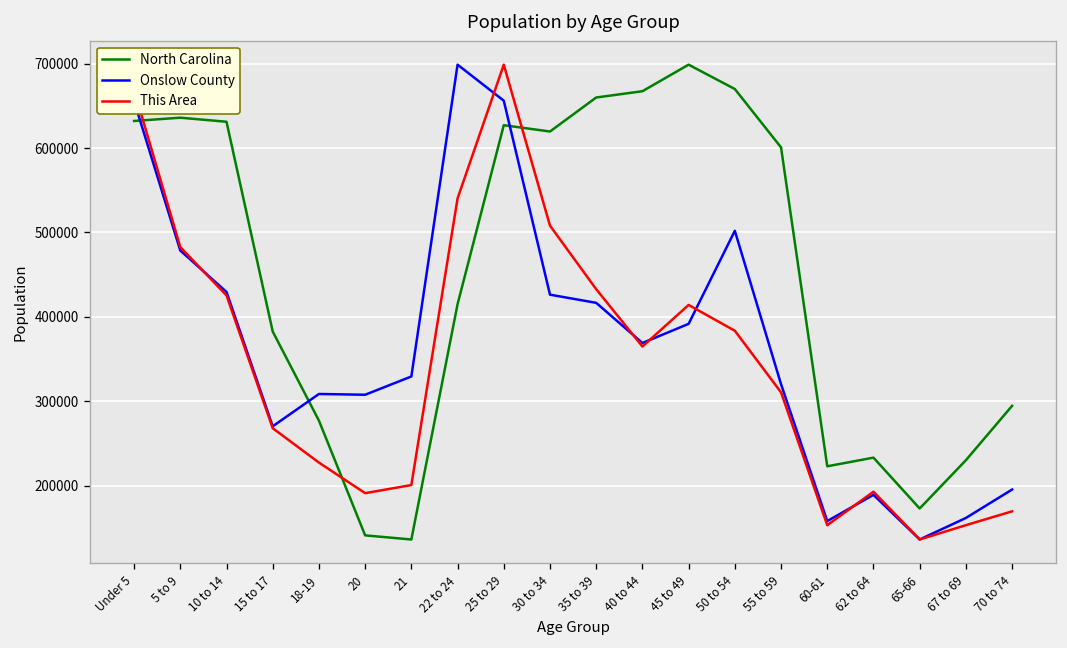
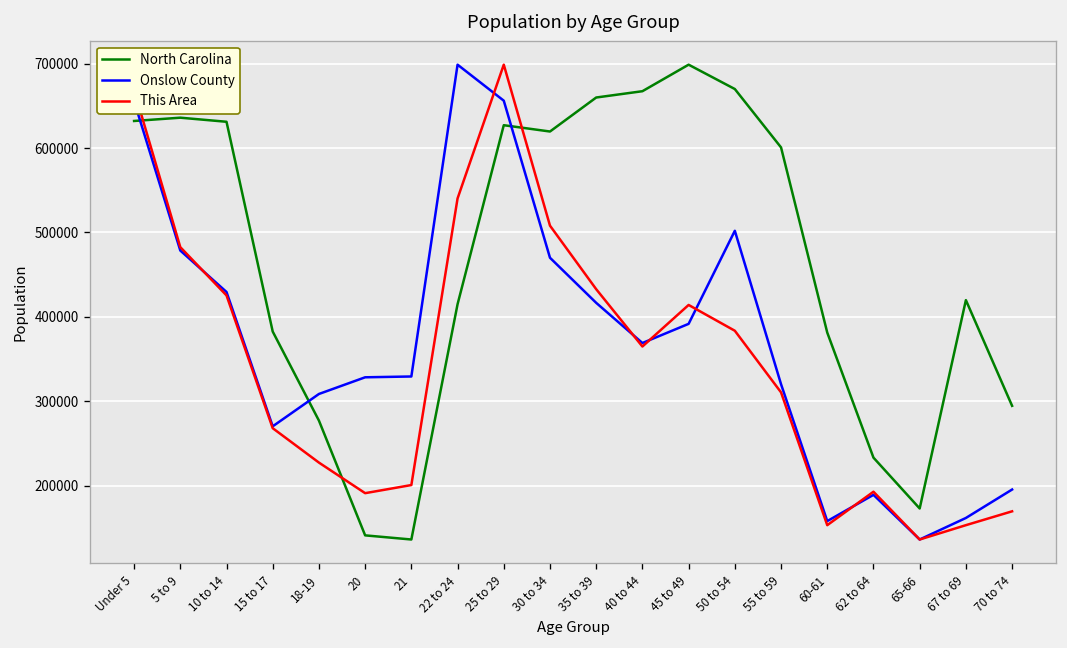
  {
    "North Carolina": {
      "Under 5": 630000,
      "5 to 9": 640000,
      "10 to 14": 630000,
      "15 to 17": 380000,
      "18-19": 280000,
      "20": 140000,
      "21": 140000,
      "22 to 24": 410000,
      "25 to 29": 630000,
      "30 to 34": 620000,
      "35 to 39": 660000,
      "40 to 44": 670000,
      "45 to 49": 700000,
      "50 to 54": 670000,
      "55 to 59": 600000,
-     "60-61": 220000,
+     "60-61": 380000,
      "62 to 64": 230000,
      "65-66": 170000,
-     "67 to 69": 230000,
+     "67 to 69": 420000,
      "70 to 74": 290000
    },
    "Onslow County": {
      "5 to 9": 480000,
      "10 to 14": 430000,
      "18-19": 310000,
-     "20": 310000,
+     "20": 330000,
      "21": 330000,
      "22 to 24": 700000,
      "25 to 29": 660000,
-     "30 to 34": 430000,
+     "30 to 34": 470000,
      "35 to 39": 420000,
      "40 to 44": 370000,
      "45 to 49": 390000,
      "50 to 54": 500000,
      "55 to 59": 320000,
      "60-61": 160000,
      "62 to 64": 190000,
      "67 to 69": 160000,
      "70 to 74": 200000
    },
    "This Area": {
      "5 to 9": 480000,
      "10 to 14": 430000,
      "18-19": 230000,
      "20": 190000,
      "21": 200000,
      "22 to 24": 540000,
      "25 to 29": 700000,
      "30 to 34": 510000,
      "35 to 39": 430000,
      "40 to 44": 360000,
      "45 to 49": 410000,
      "50 to 54": 380000,
      "55 to 59": 310000,
      "60-61": 150000,
      "62 to 64": 190000,
      "67 to 69": 150000,
      "70 to 74": 170000
    }
  }
